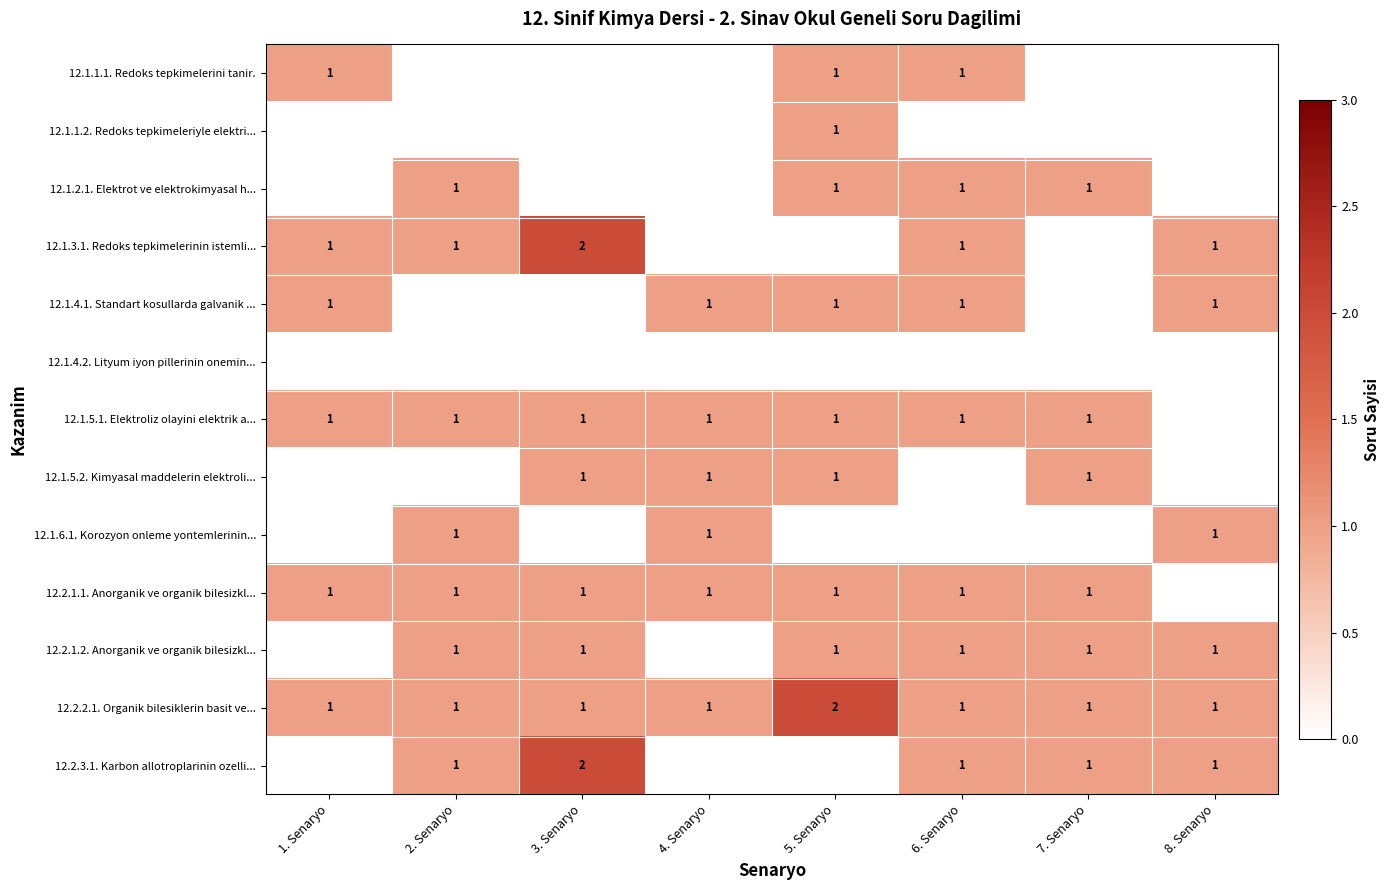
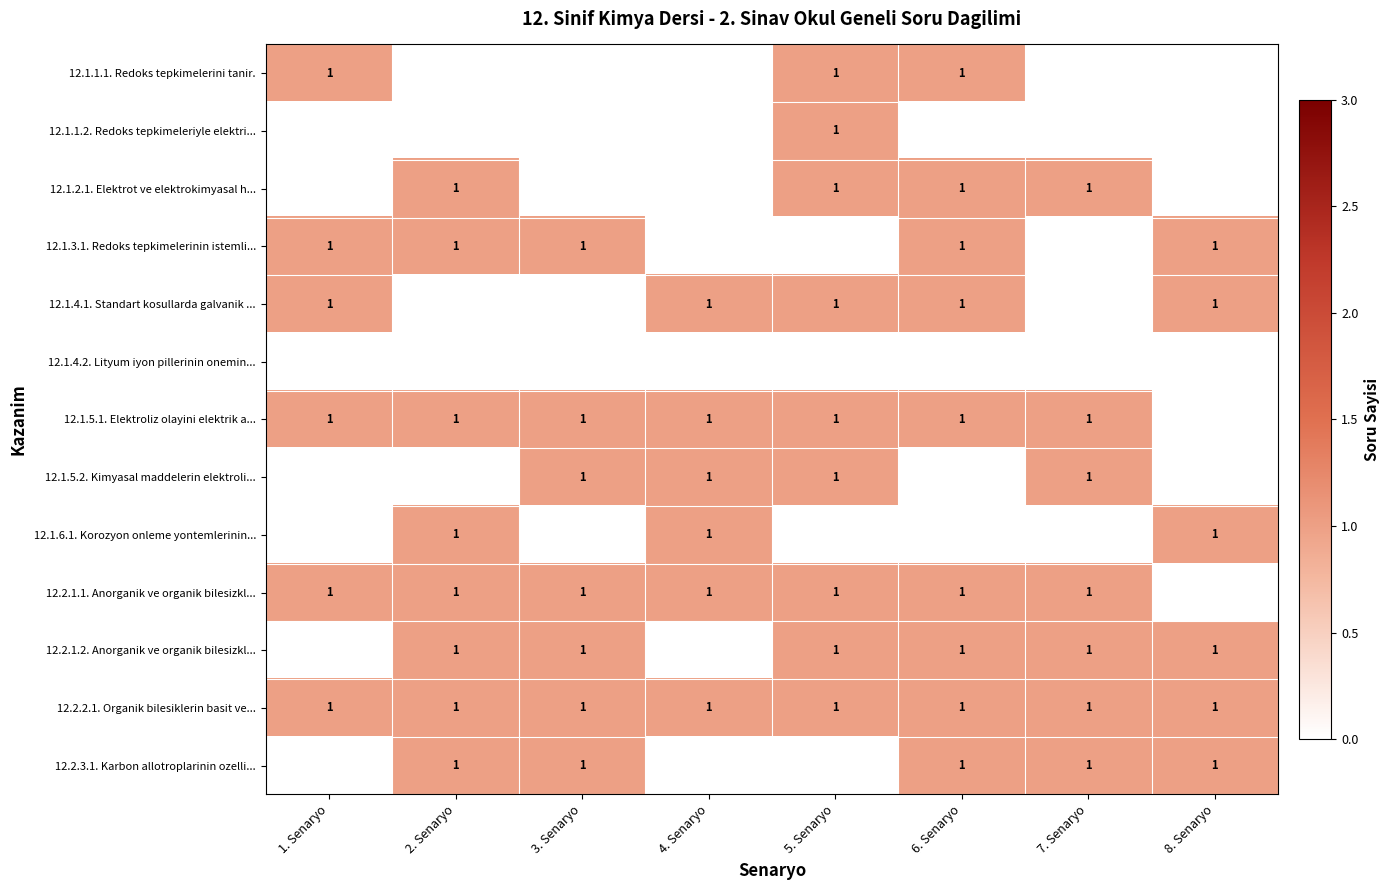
  {
    "12.1.1.1. Redoks tepkimelerini tanir.": {
      "1. Senaryo": 1,
      "5. Senaryo": 1,
      "6. Senaryo": 1
    },
    "12.1.1.2. Redoks tepkimeleriyle elektri...": {
      "5. Senaryo": 1
    },
    "12.1.2.1. Elektrot ve elektrokimyasal h...": {
      "2. Senaryo": 1,
      "5. Senaryo": 1,
      "6. Senaryo": 1,
      "7. Senaryo": 1
    },
    "12.1.3.1. Redoks tepkimelerinin istemli...": {
      "1. Senaryo": 1,
      "2. Senaryo": 1,
-     "3. Senaryo": 2,
+     "3. Senaryo": 1,
      "6. Senaryo": 1,
      "8. Senaryo": 1
    },
    "12.1.4.1. Standart kosullarda galvanik ...": {
      "1. Senaryo": 1,
      "4. Senaryo": 1,
      "5. Senaryo": 1,
      "6. Senaryo": 1,
      "8. Senaryo": 1
    },
    "12.1.5.1. Elektroliz olayini elektrik a...": {
      "1. Senaryo": 1,
      "2. Senaryo": 1,
      "3. Senaryo": 1,
      "4. Senaryo": 1,
      "5. Senaryo": 1,
      "6. Senaryo": 1,
      "7. Senaryo": 1
    },
    "12.1.5.2. Kimyasal maddelerin elektroli...": {
      "3. Senaryo": 1,
      "4. Senaryo": 1,
      "5. Senaryo": 1,
      "7. Senaryo": 1
    },
    "12.1.6.1. Korozyon onleme yontemlerinin...": {
      "2. Senaryo": 1,
      "4. Senaryo": 1,
      "8. Senaryo": 1
    },
    "12.2.1.1. Anorganik ve organik bilesizkl...": {
      "1. Senaryo": 1,
      "2. Senaryo": 1,
      "3. Senaryo": 1,
      "4. Senaryo": 1,
      "5. Senaryo": 1,
      "6. Senaryo": 1,
      "7. Senaryo": 1
    },
    "12.2.1.2. Anorganik ve organik bilesizkl...": {
      "2. Senaryo": 1,
      "3. Senaryo": 1,
      "5. Senaryo": 1,
      "6. Senaryo": 1,
      "7. Senaryo": 1,
      "8. Senaryo": 1
    },
    "12.2.2.1. Organik bilesiklerin basit ve...": {
      "1. Senaryo": 1,
      "2. Senaryo": 1,
      "3. Senaryo": 1,
      "4. Senaryo": 1,
-     "5. Senaryo": 2,
+     "5. Senaryo": 1,
      "6. Senaryo": 1,
      "7. Senaryo": 1,
      "8. Senaryo": 1
    },
    "12.2.3.1. Karbon allotroplarinin ozelli...": {
      "2. Senaryo": 1,
-     "3. Senaryo": 2,
+     "3. Senaryo": 1,
      "6. Senaryo": 1,
      "7. Senaryo": 1,
      "8. Senaryo": 1
    }
  }
